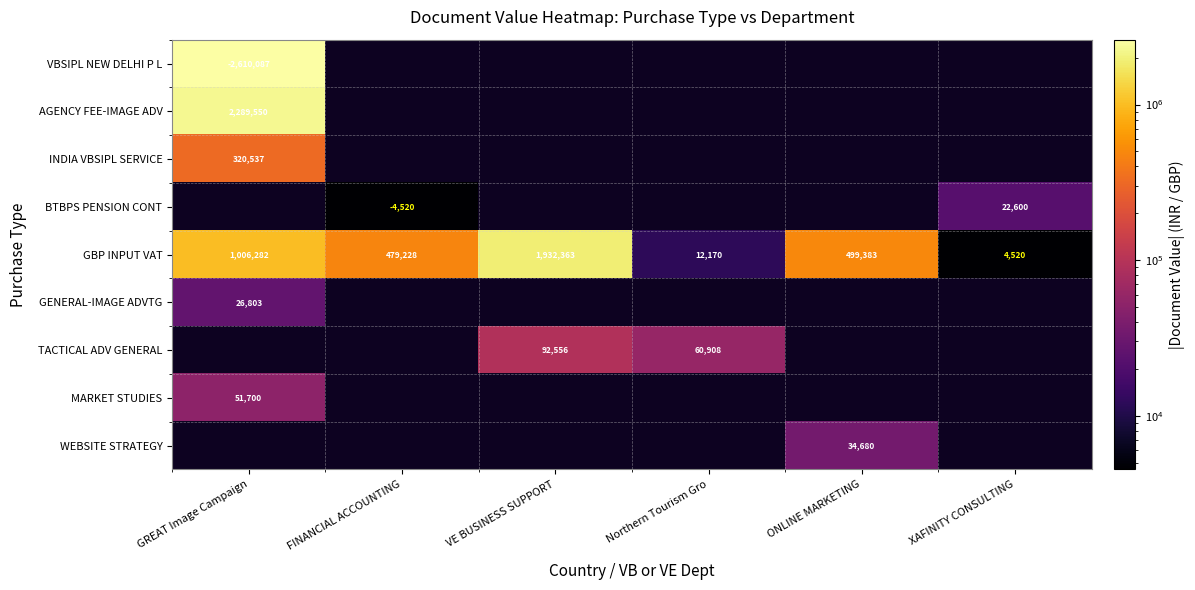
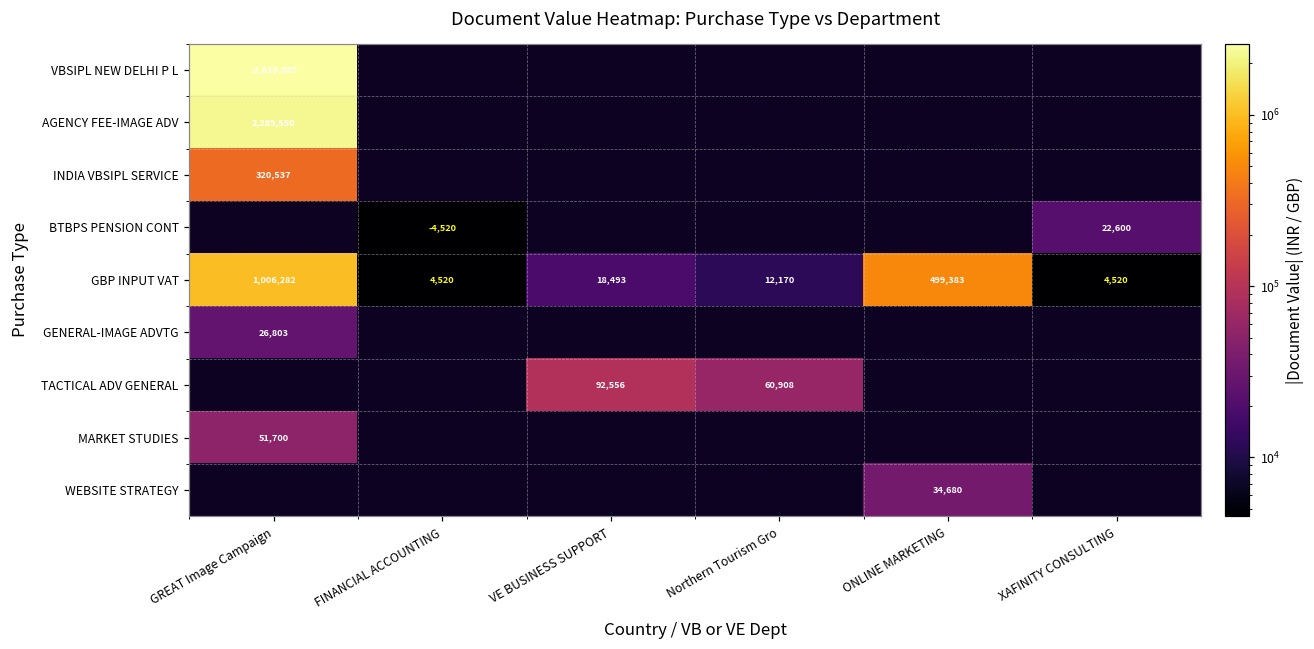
  {
    "VBSIPL NEW DELHI P L": {
      "GREAT Image Campaign": "-2,610,087"
    },
    "AGENCY FEE-IMAGE ADV": {
      "GREAT Image Campaign": "2,289,550"
    },
    "INDIA VBSIPL SERVICE": {
      "GREAT Image Campaign": "320,537"
    },
    "BTBPS PENSION CONT": {
      "FINANCIAL ACCOUNTING": "-4,520",
      "XAFINITY CONSULTING": "22,600"
    },
    "GBP INPUT VAT": {
      "GREAT Image Campaign": "1,006,282",
-     "FINANCIAL ACCOUNTING": "479,228",
-     "VE BUSINESS SUPPORT": "1,932,363",
+     "FINANCIAL ACCOUNTING": "4,520",
+     "VE BUSINESS SUPPORT": "18,493",
      "Northern Tourism Gro": "12,170",
      "ONLINE MARKETING": "499,383",
      "XAFINITY CONSULTING": "4,520"
    },
    "GENERAL-IMAGE ADVTG": {
      "GREAT Image Campaign": "26,803"
    },
    "TACTICAL ADV GENERAL": {
      "VE BUSINESS SUPPORT": "92,556",
      "Northern Tourism Gro": "60,908"
    },
    "MARKET STUDIES": {
      "GREAT Image Campaign": "51,700"
    },
    "WEBSITE STRATEGY": {
      "ONLINE MARKETING": "34,680"
    }
  }
